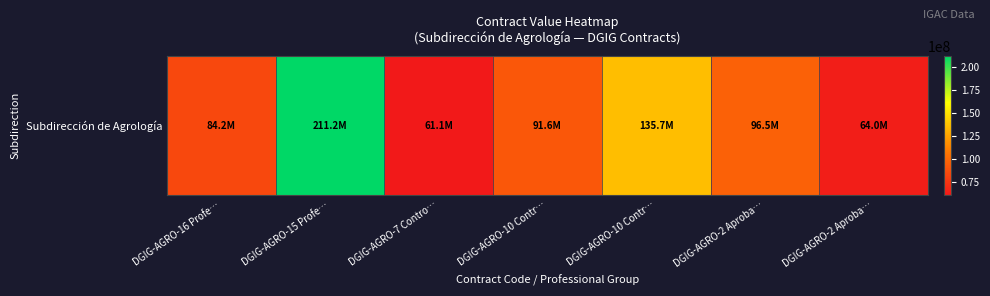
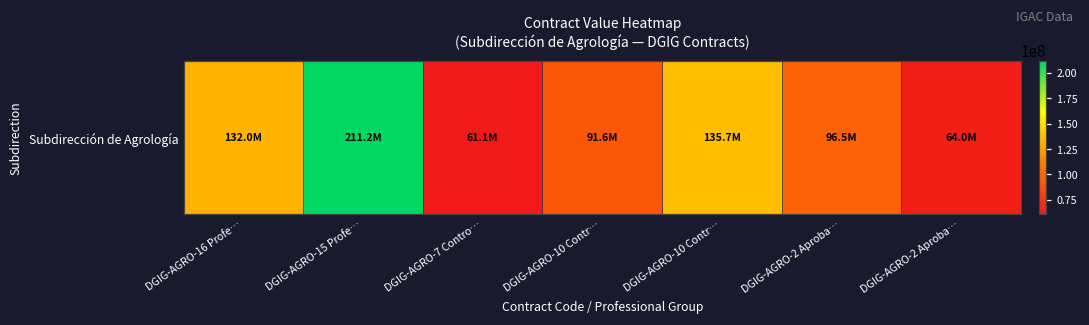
  {
    "Subdirección de Agrología": {
-     "DGIG-AGRO-16 Profe…": "84.2M",
+     "DGIG-AGRO-16 Profe…": "132.0M",
      "DGIG-AGRO-15 Profe…": "211.2M",
      "DGIG-AGRO-7 Contro…": "61.1M"
    }
  }
